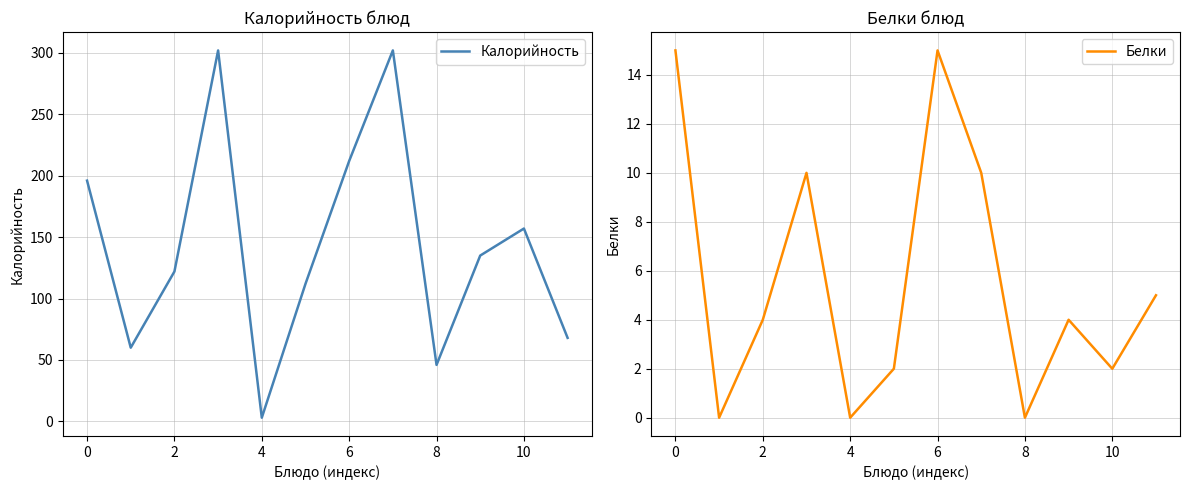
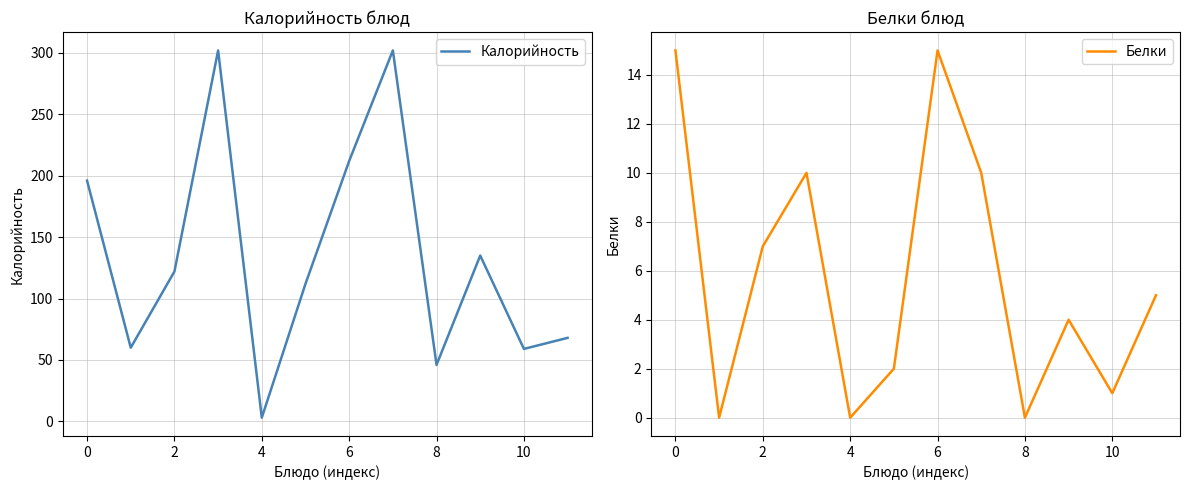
  {
    "Калорийность блюд": {
      "0": 196,
      "2": 122,
      "4": 3,
      "6": 212,
      "8": 46,
-     "10": 157
+     "10": 59
    },
    "Белки блюд": {
      "0": 15,
-     "2": 4,
+     "2": 7,
      "4": 0,
      "6": 15,
      "8": 0,
-     "10": 2
+     "10": 1
    }
  }
